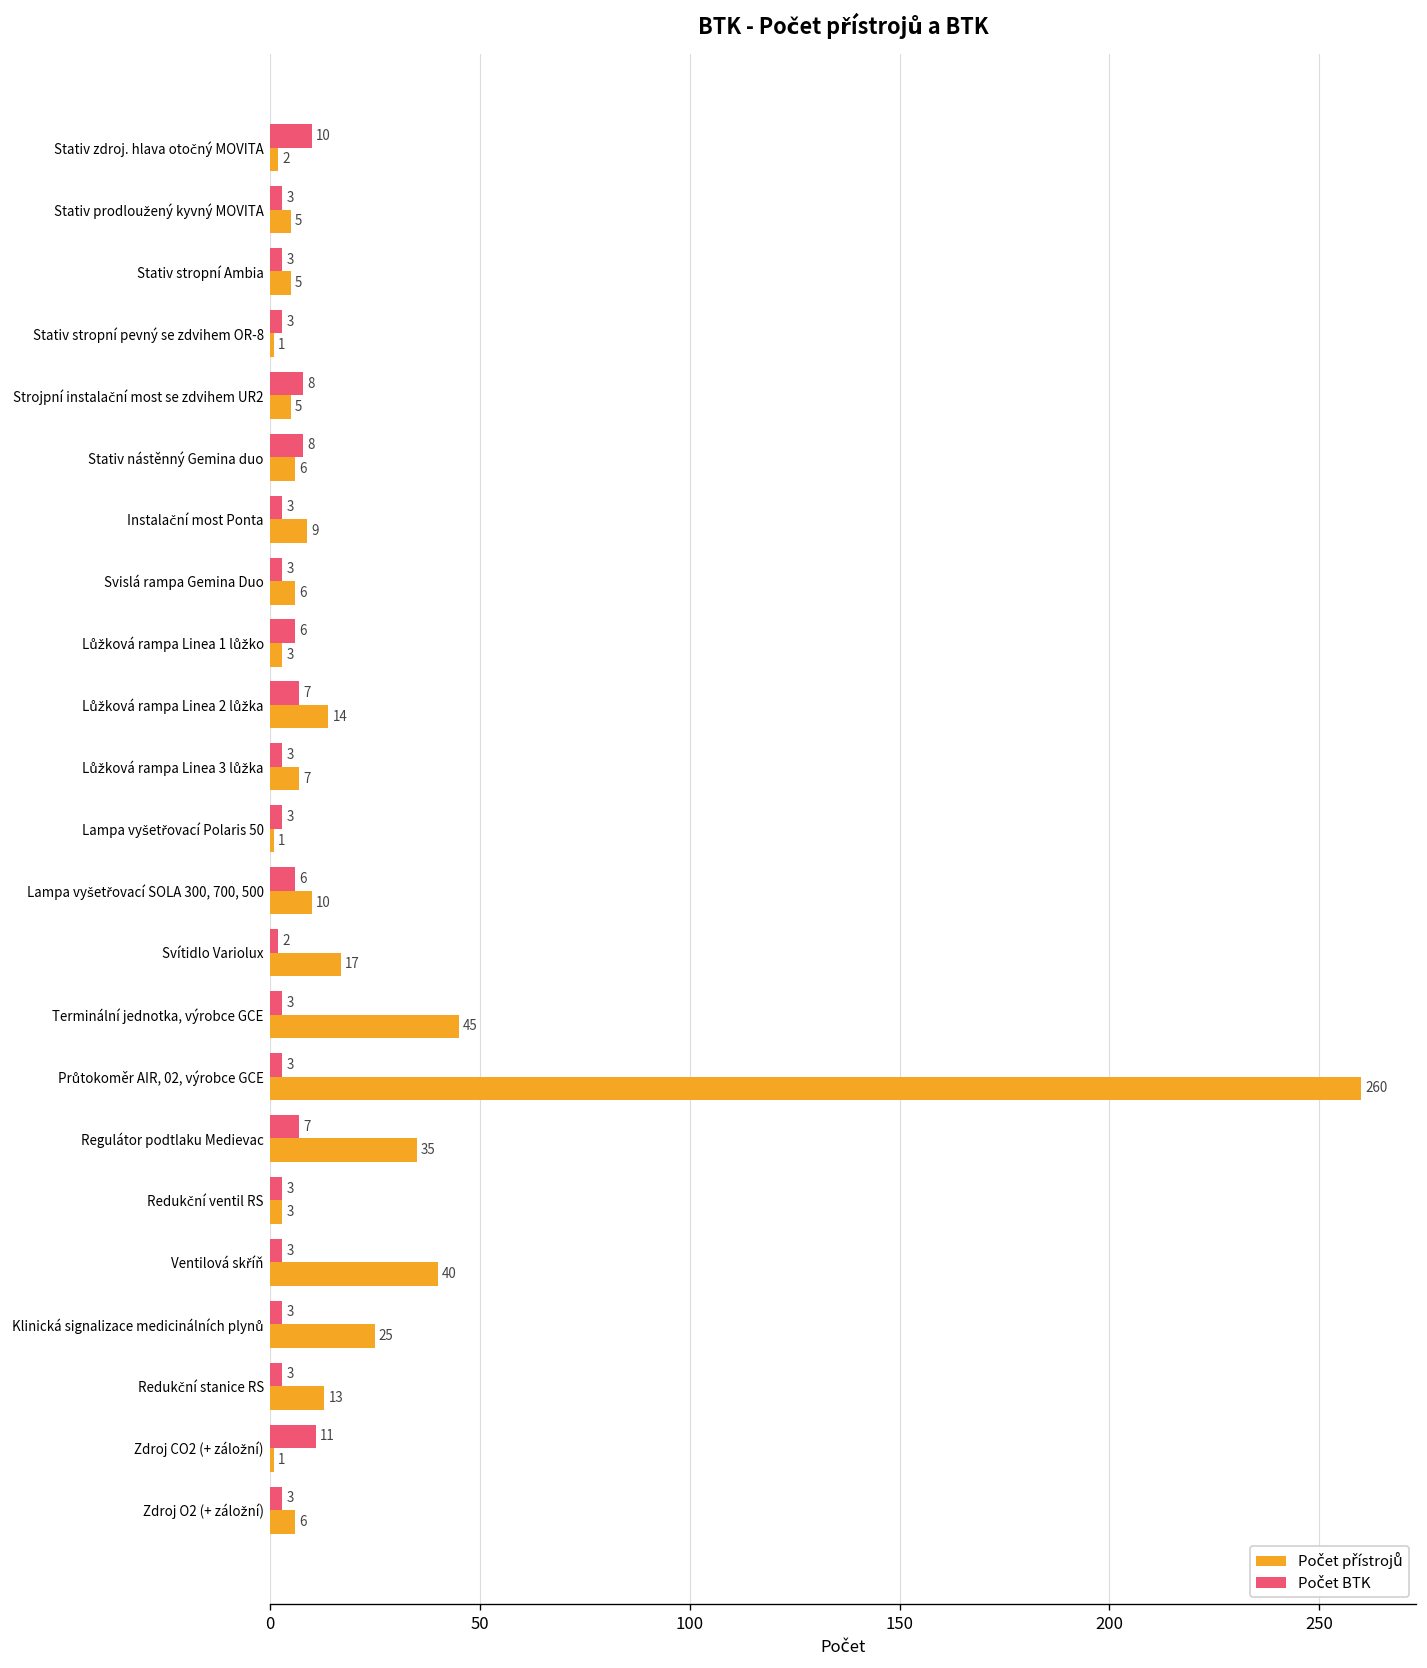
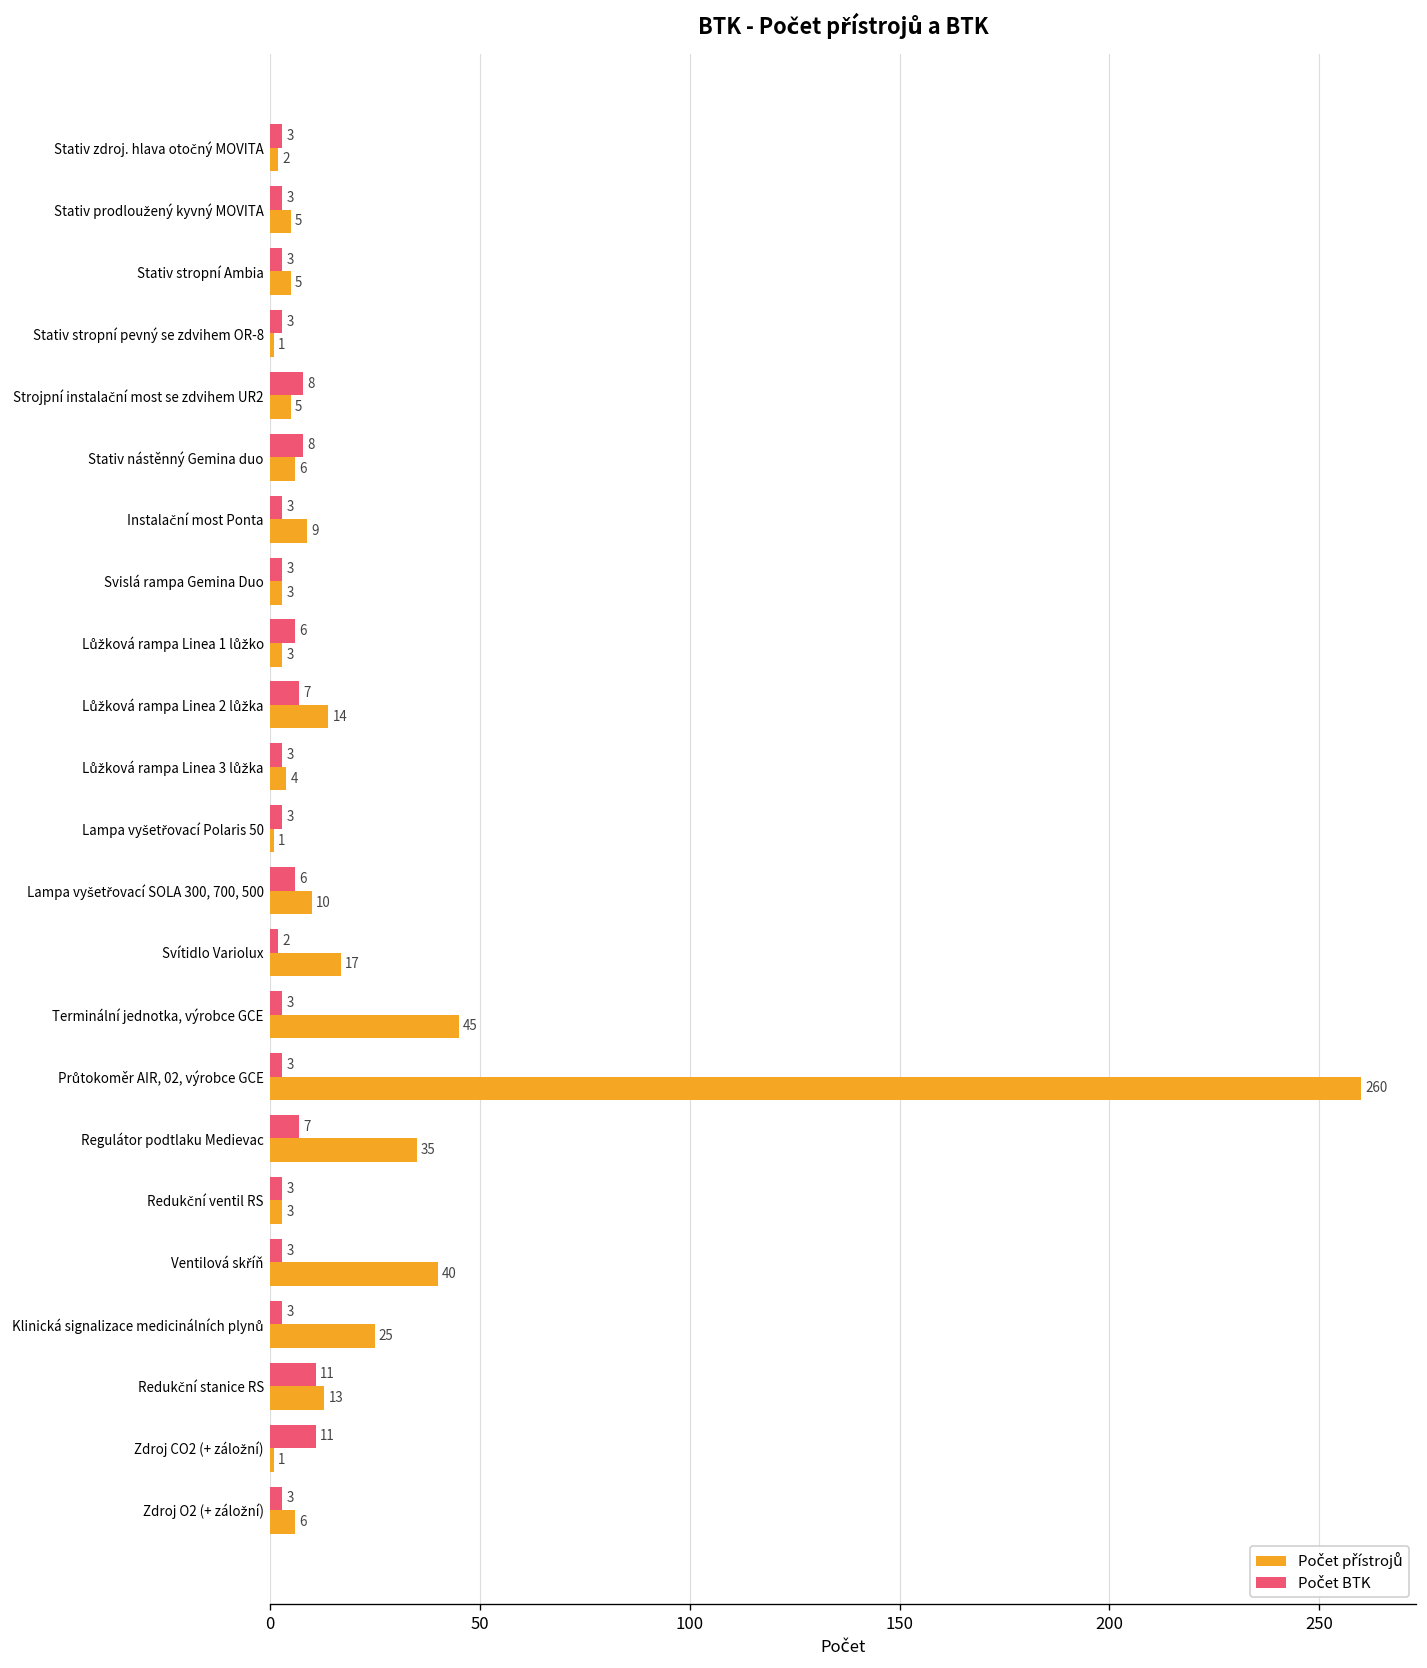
  {
    "Počet přístrojů": {
      "Stativ zdroj. hlava otočný MOVITA": 2,
      "Stativ prodloužený kyvný MOVITA": 5,
      "Stativ stropní Ambia": 5,
      "Stativ stropní pevný se zdvihem OR-8": 1,
      "Strojpní instalační most se zdvihem UR2": 5,
      "Stativ nástěnný Gemina duo": 6,
      "Instalační most Ponta": 9,
-     "Svislá rampa Gemina Duo": 6,
+     "Svislá rampa Gemina Duo": 3,
      "Lůžková rampa Linea 1 lůžko": 3,
      "Lůžková rampa Linea 2 lůžka": 14,
-     "Lůžková rampa Linea 3 lůžka": 7,
+     "Lůžková rampa Linea 3 lůžka": 4,
      "Lampa vyšetřovací Polaris 50": 1,
      "Lampa vyšetřovací SOLA 300, 700, 500": 10,
      "Svítidlo Variolux": 17,
      "Terminální jednotka, výrobce GCE": 45,
      "Průtokoměr AIR, 02, výrobce GCE": 260,
      "Regulátor podtlaku Medievac": 35,
      "Redukční ventil RS": 3,
      "Ventilová skříň": 40,
      "Klinická signalizace medicinálních plynů": 25,
      "Redukční stanice RS": 13,
      "Zdroj CO2 (+ záložní)": 1,
      "Zdroj O2 (+ záložní)": 6
    },
    "Počet BTK": {
-     "Stativ zdroj. hlava otočný MOVITA": 10,
+     "Stativ zdroj. hlava otočný MOVITA": 3,
      "Stativ prodloužený kyvný MOVITA": 3,
      "Stativ stropní Ambia": 3,
      "Stativ stropní pevný se zdvihem OR-8": 3,
      "Strojpní instalační most se zdvihem UR2": 8,
      "Stativ nástěnný Gemina duo": 8,
      "Instalační most Ponta": 3,
      "Svislá rampa Gemina Duo": 3,
      "Lůžková rampa Linea 1 lůžko": 6,
      "Lůžková rampa Linea 2 lůžka": 7,
      "Lůžková rampa Linea 3 lůžka": 3,
      "Lampa vyšetřovací Polaris 50": 3,
      "Lampa vyšetřovací SOLA 300, 700, 500": 6,
      "Svítidlo Variolux": 2,
      "Terminální jednotka, výrobce GCE": 3,
      "Průtokoměr AIR, 02, výrobce GCE": 3,
      "Regulátor podtlaku Medievac": 7,
      "Redukční ventil RS": 3,
      "Ventilová skříň": 3,
      "Klinická signalizace medicinálních plynů": 3,
-     "Redukční stanice RS": 3,
+     "Redukční stanice RS": 11,
      "Zdroj CO2 (+ záložní)": 11,
      "Zdroj O2 (+ záložní)": 3
    }
  }
